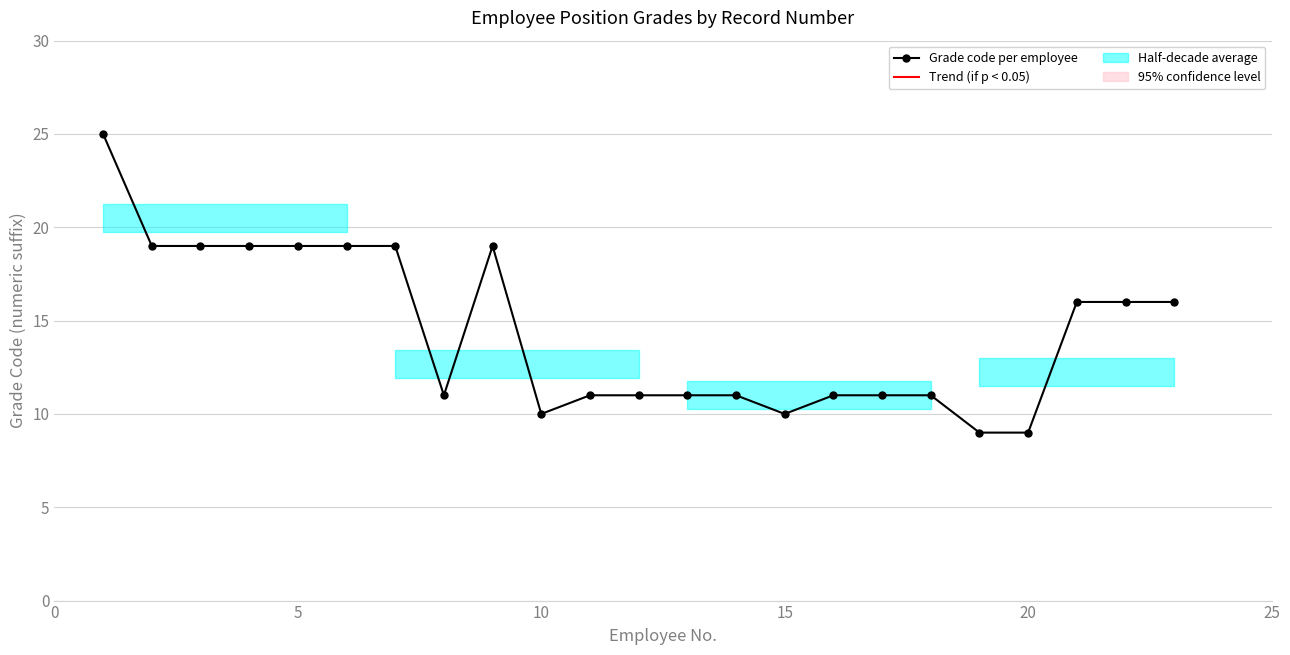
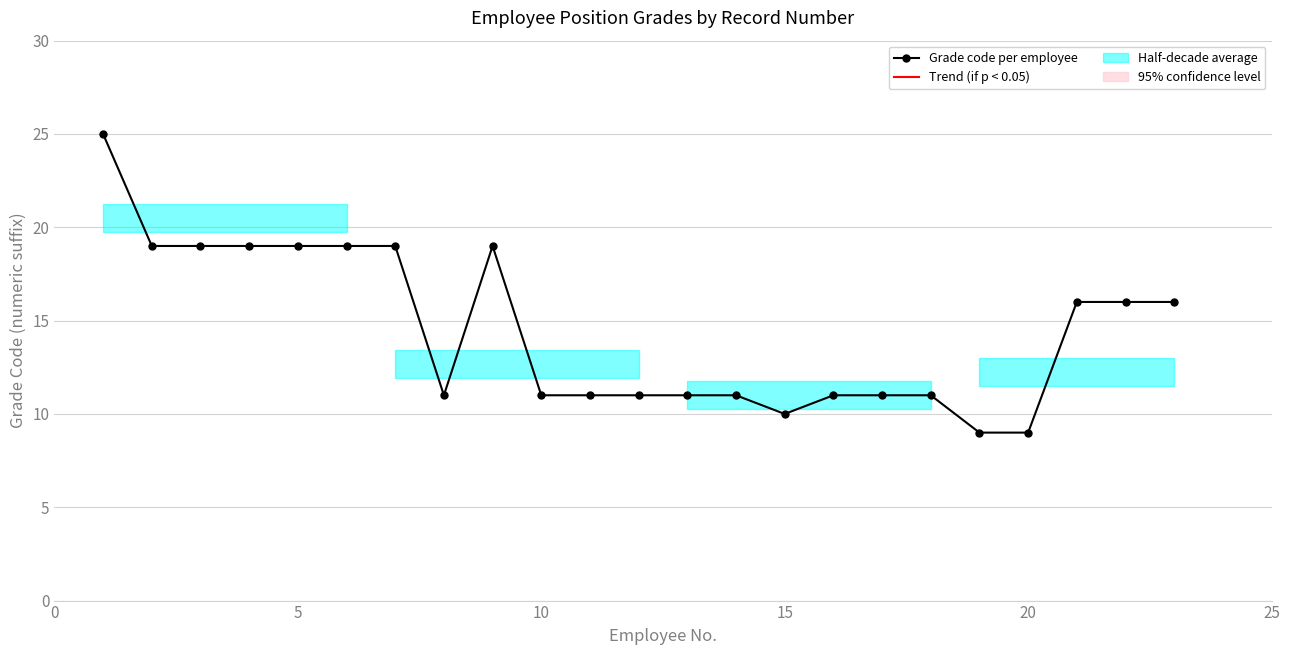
  {
    "5": 19,
-   "10": 10,
+   "10": 11,
    "15": 10,
    "20": 9
  }
